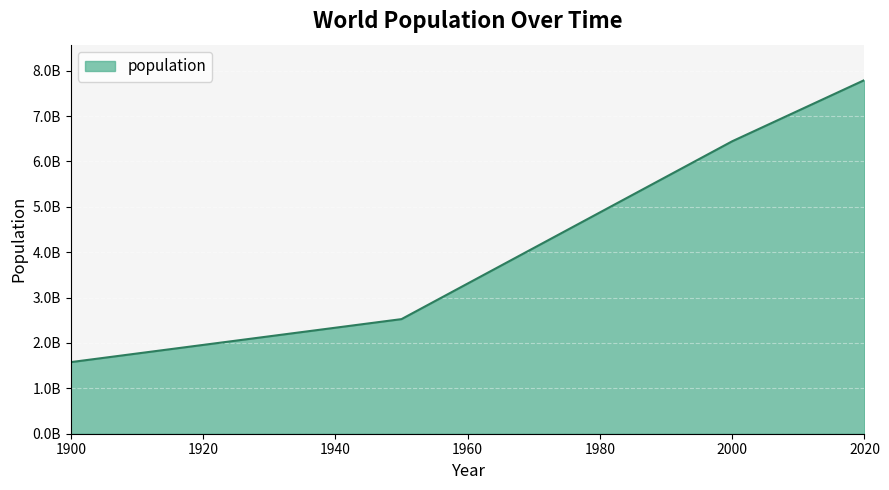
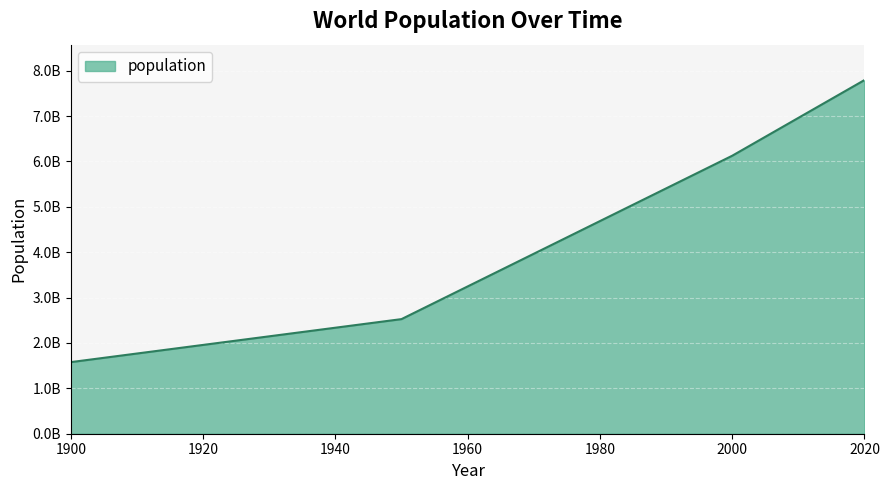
  {
    "1900": 1600000000,
-   "2000": 6400000000,
+   "2000": 6100000000,
    "2020": 7800000000
  }
